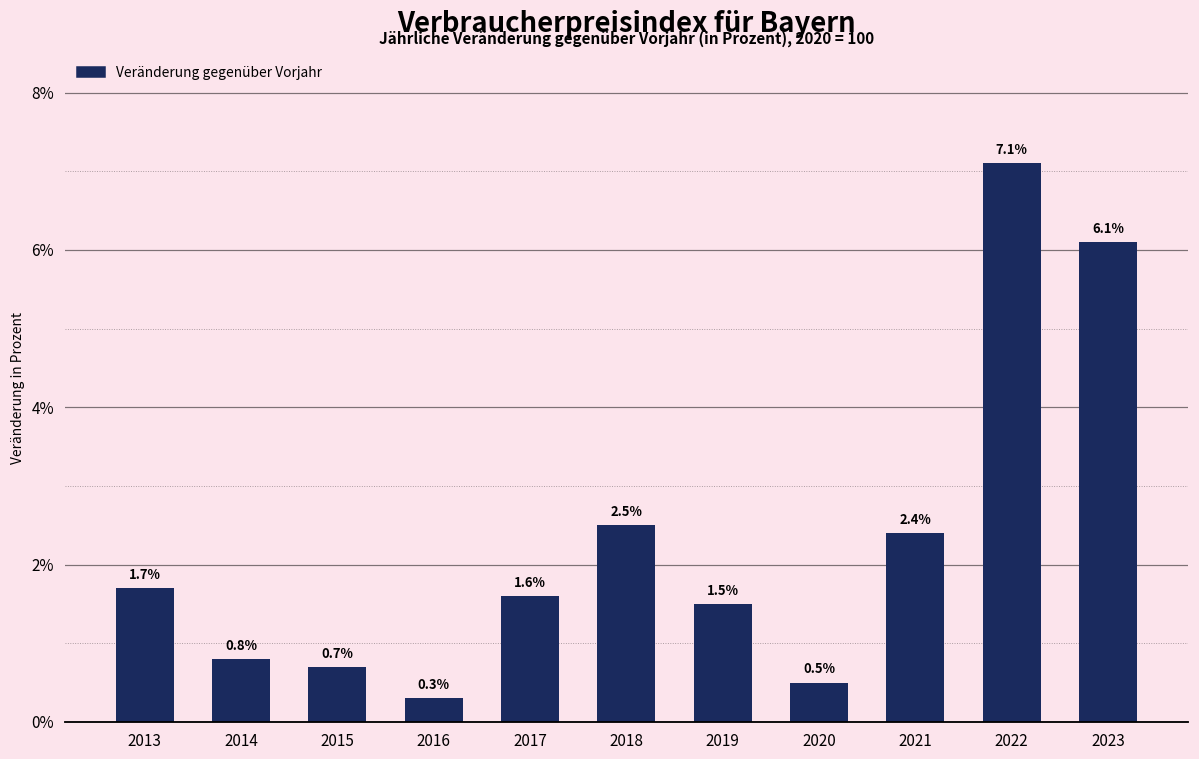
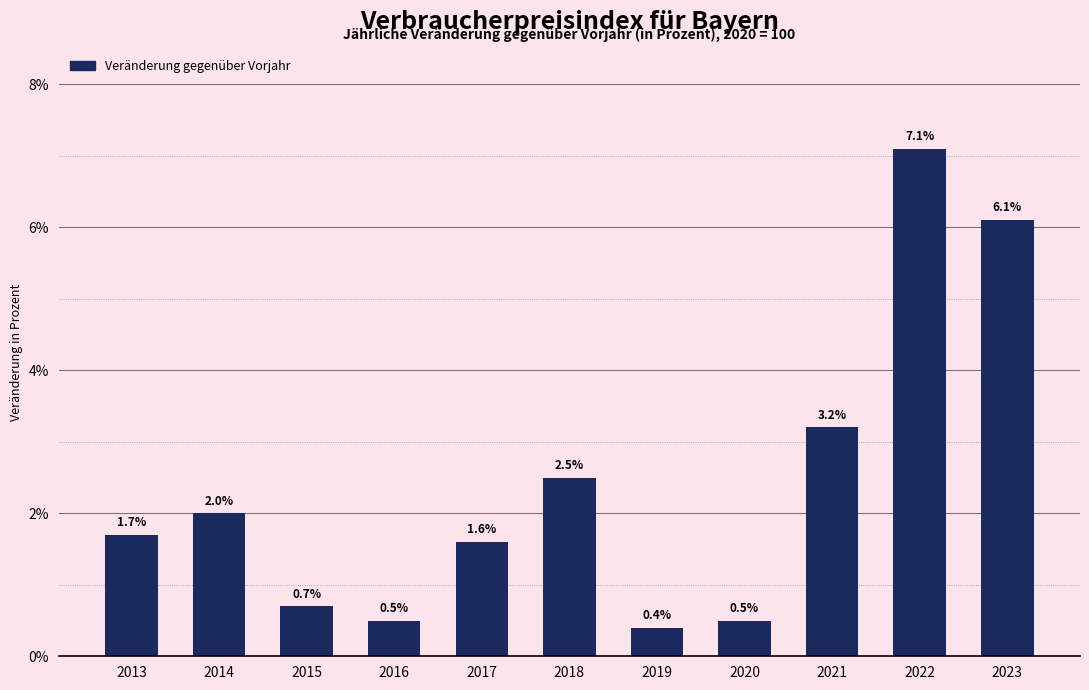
  {
    "2013": "1.7%",
-   "2014": "0.8%",
+   "2014": "2.0%",
    "2015": "0.7%",
-   "2016": "0.3%",
+   "2016": "0.5%",
    "2017": "1.6%",
    "2018": "2.5%",
-   "2019": "1.5%",
+   "2019": "0.4%",
    "2020": "0.5%",
-   "2021": "2.4%",
+   "2021": "3.2%",
    "2022": "7.1%",
    "2023": "6.1%"
  }
